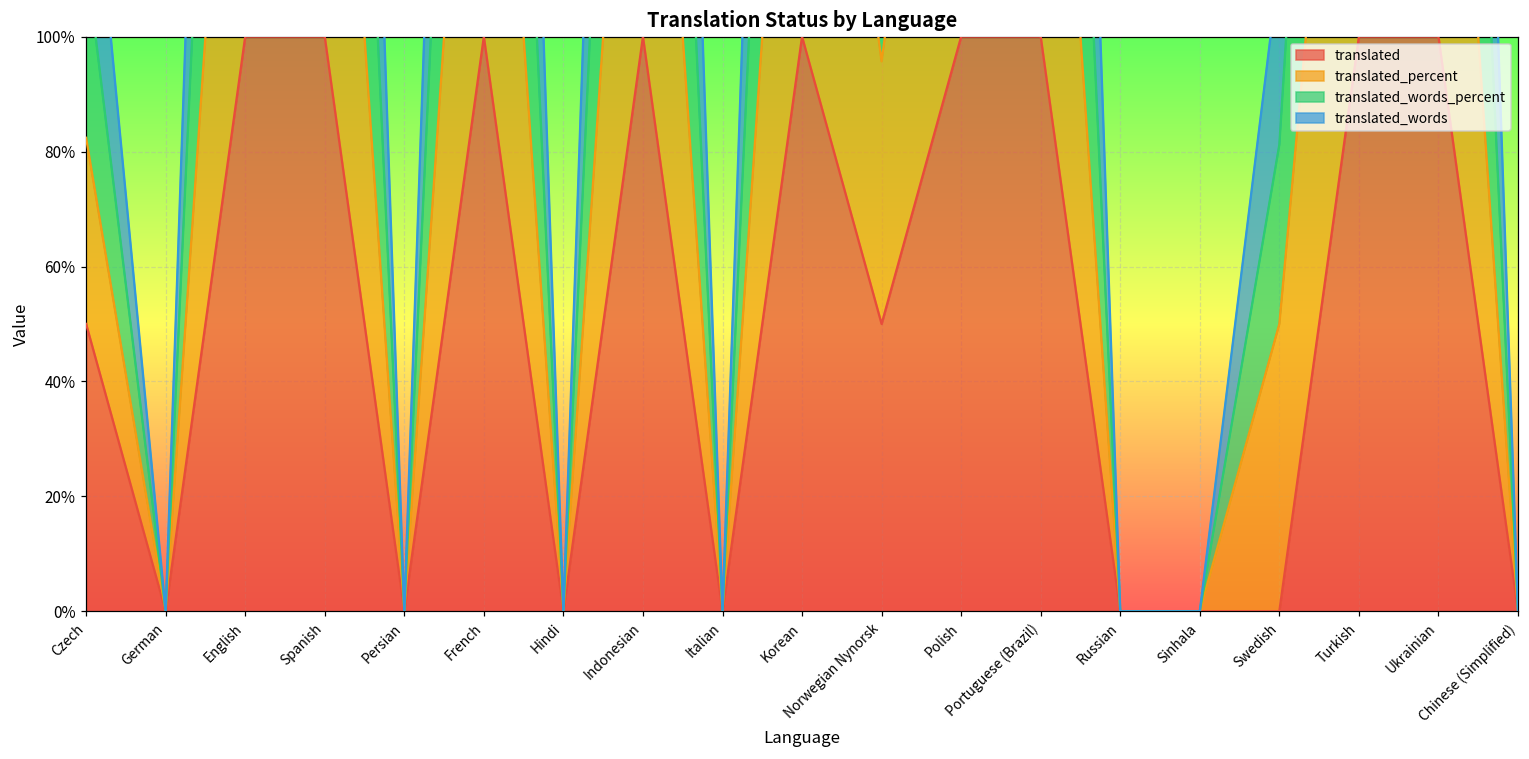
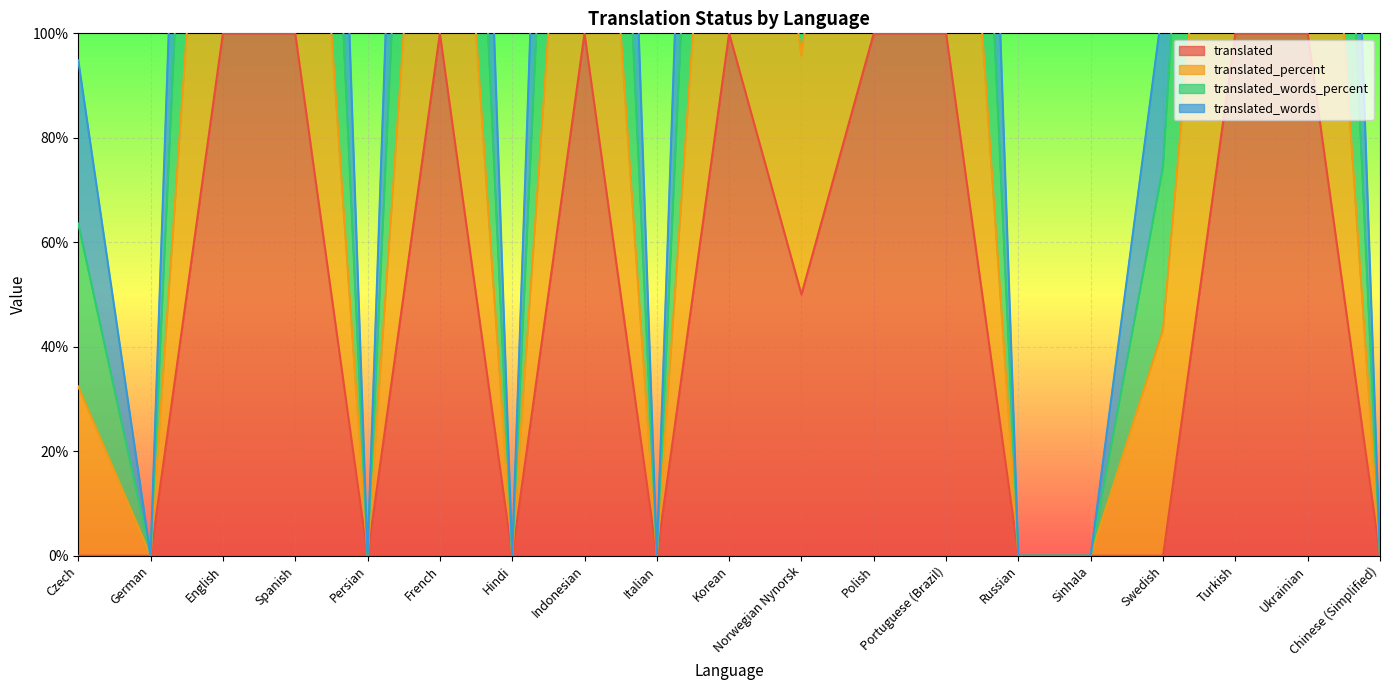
  {
    "translated": {
-     "Czech": "50%",
+     "Czech": "0%",
      "English": "100%",
      "Spanish": "100%",
      "French": "100%",
      "Indonesian": "100%",
      "Korean": "100%",
      "Norwegian Nynorsk": "50%",
      "Polish": "100%",
      "Portuguese (Brazil)": "100%",
      "Swedish": "0%",
      "Turkish": "100%",
      "Ukrainian": "100%"
    },
    "translated_percent": {
      "Czech": "32%",
      "Norwegian Nynorsk": "46%",
-     "Swedish": "50%"
+     "Swedish": "43%"
    },
    "translated_words_percent": {
      "Swedish": "31%"
    }
  }
